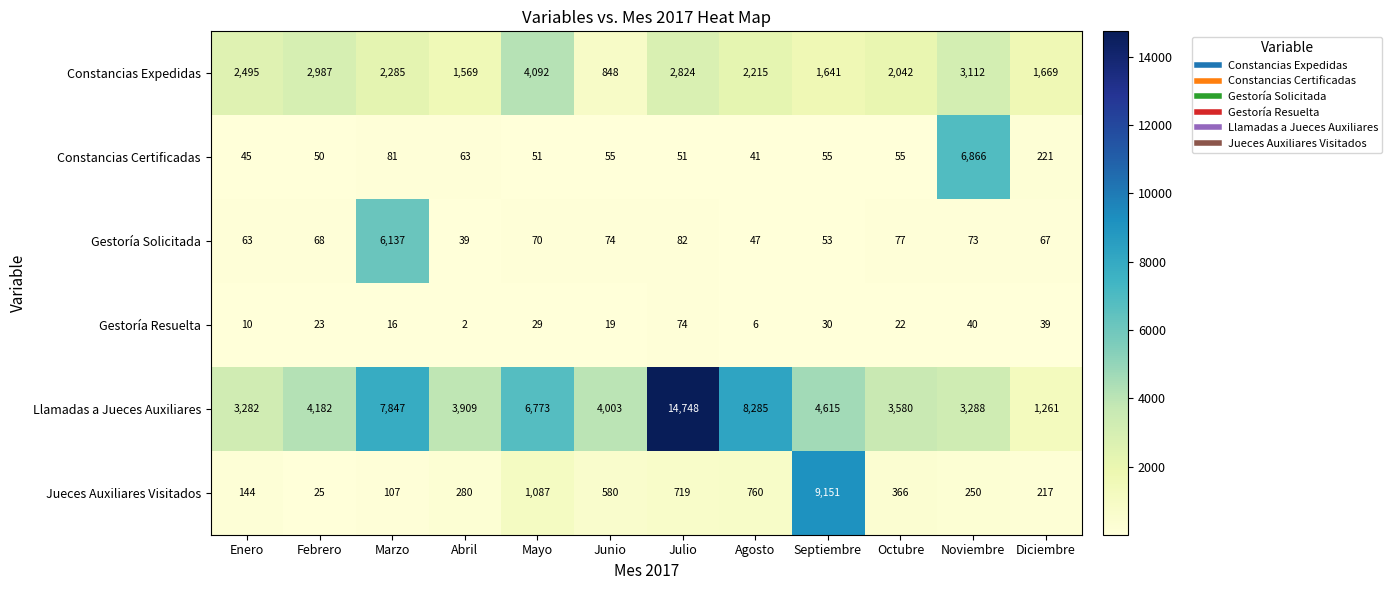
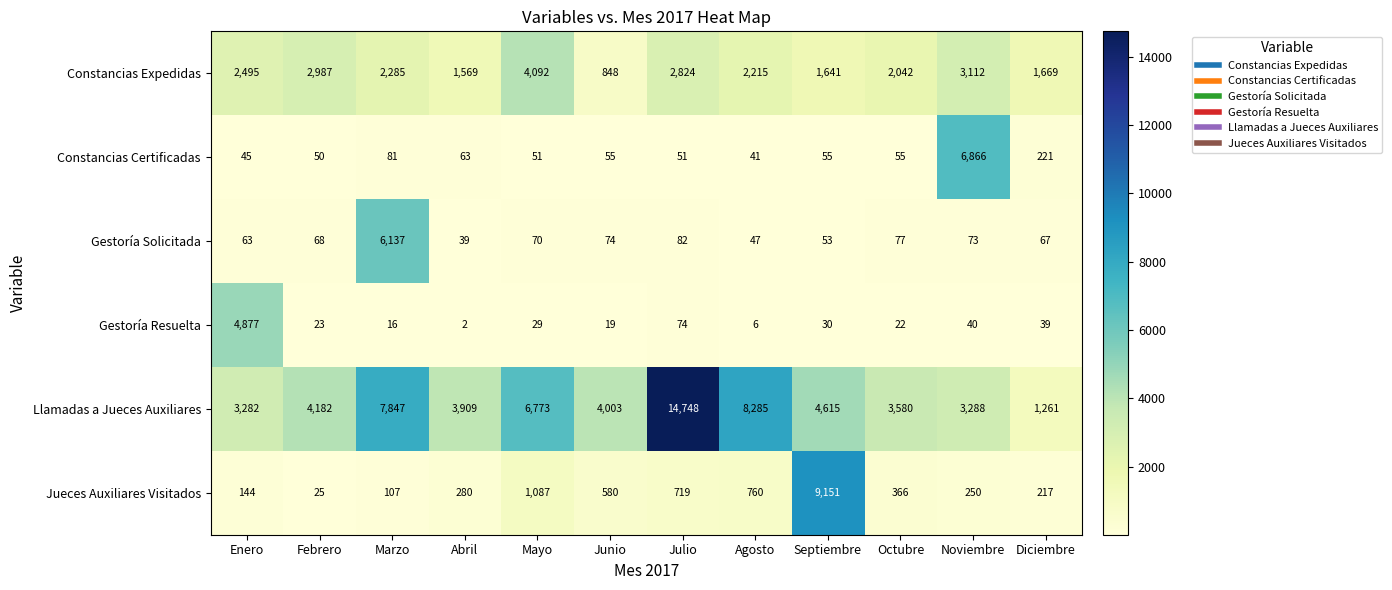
  {
    "Constancias Expedidas": {
      "Enero": "2,495",
      "Febrero": "2,987",
      "Marzo": "2,285",
      "Abril": "1,569",
      "Mayo": "4,092",
      "Junio": "848",
      "Julio": "2,824",
      "Agosto": "2,215",
      "Septiembre": "1,641",
      "Octubre": "2,042",
      "Noviembre": "3,112",
      "Diciembre": "1,669"
    },
    "Constancias Certificadas": {
      "Enero": "45",
      "Febrero": "50",
      "Marzo": "81",
      "Abril": "63",
      "Mayo": "51",
      "Junio": "55",
      "Julio": "51",
      "Agosto": "41",
      "Septiembre": "55",
      "Octubre": "55",
      "Noviembre": "6,866",
      "Diciembre": "221"
    },
    "Gestoría Solicitada": {
      "Enero": "63",
      "Febrero": "68",
      "Marzo": "6,137",
      "Abril": "39",
      "Mayo": "70",
      "Junio": "74",
      "Julio": "82",
      "Agosto": "47",
      "Septiembre": "53",
      "Octubre": "77",
      "Noviembre": "73",
      "Diciembre": "67"
    },
    "Gestoría Resuelta": {
-     "Enero": "10",
+     "Enero": "4,877",
      "Febrero": "23",
      "Marzo": "16",
      "Abril": "2",
      "Mayo": "29",
      "Junio": "19",
      "Julio": "74",
      "Agosto": "6",
      "Septiembre": "30",
      "Octubre": "22",
      "Noviembre": "40",
      "Diciembre": "39"
    },
    "Llamadas a Jueces Auxiliares": {
      "Enero": "3,282",
      "Febrero": "4,182",
      "Marzo": "7,847",
      "Abril": "3,909",
      "Mayo": "6,773",
      "Junio": "4,003",
      "Julio": "14,748",
      "Agosto": "8,285",
      "Septiembre": "4,615",
      "Octubre": "3,580",
      "Noviembre": "3,288",
      "Diciembre": "1,261"
    },
    "Jueces Auxiliares Visitados": {
      "Enero": "144",
      "Febrero": "25",
      "Marzo": "107",
      "Abril": "280",
      "Mayo": "1,087",
      "Junio": "580",
      "Julio": "719",
      "Agosto": "760",
      "Septiembre": "9,151",
      "Octubre": "366",
      "Noviembre": "250",
      "Diciembre": "217"
    }
  }
